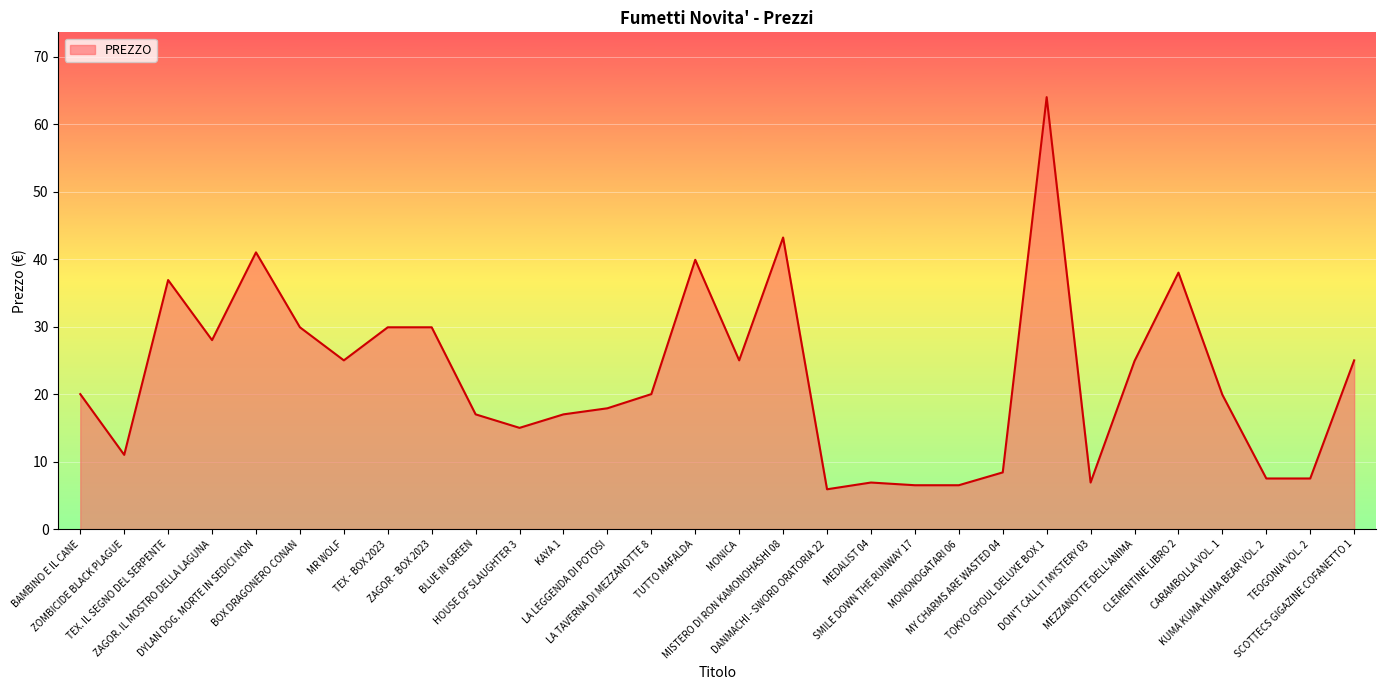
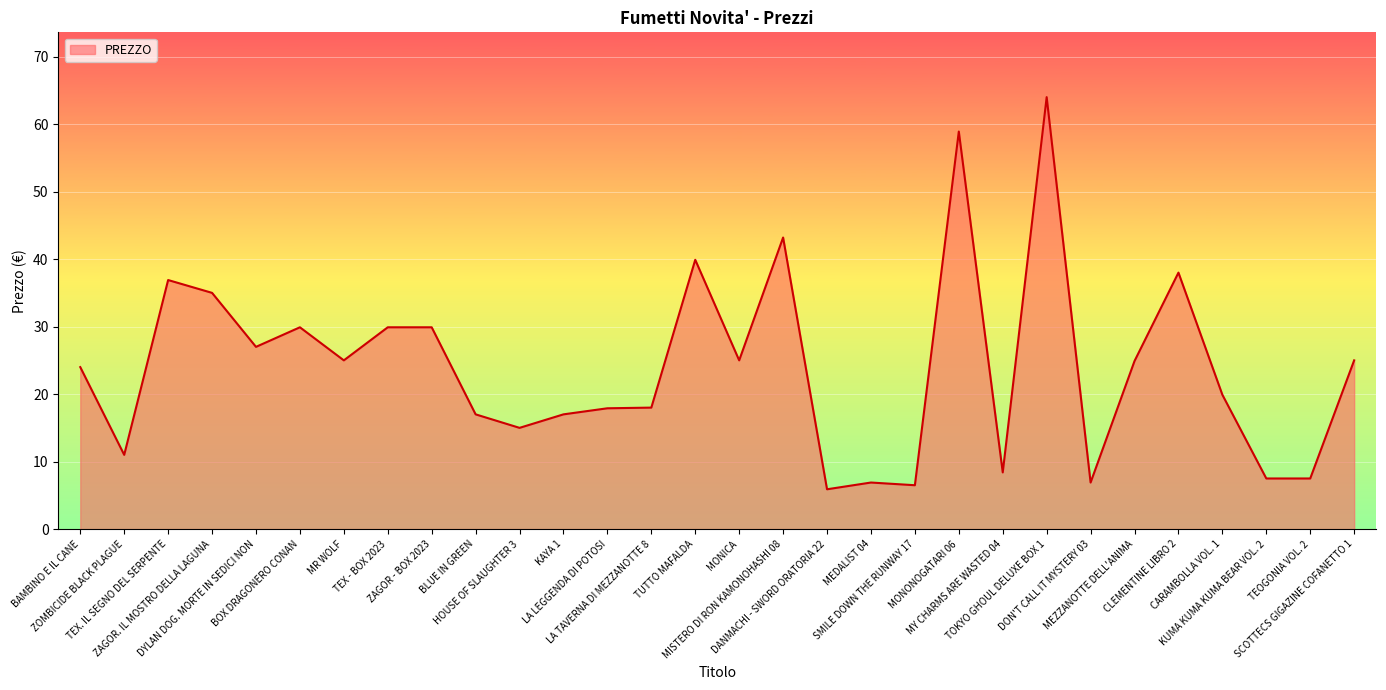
  {
-   "BAMBINO E IL CANE": 20,
+   "BAMBINO E IL CANE": 24,
    "ZOMBICIDE BLACK PLAGUE": 11,
    "TEX. IL SEGNO DEL SERPENTE": 37,
-   "ZAGOR. IL MOSTRO DELLA LAGUNA": 28,
-   "DYLAN DOG. MORTE IN SEDICI NON": 41,
+   "ZAGOR. IL MOSTRO DELLA LAGUNA": 35,
+   "DYLAN DOG. MORTE IN SEDICI NON": 27,
    "BOX DRAGONERO CONAN": 30,
    "MR WOLF": 25,
    "TEX - BOX 2023": 30,
    "ZAGOR - BOX 2023": 30,
    "BLUE IN GREEN": 17,
    "HOUSE OF SLAUGHTER 3": 15,
    "KAYA 1": 17,
    "LA LEGGENDA DI POTOSI": 18,
-   "LA TAVERNA DI MEZZANOTTE 8": 20,
+   "LA TAVERNA DI MEZZANOTTE 8": 18,
    "TUTTO MAFALDA": 40,
    "MONICA": 25,
    "MISTERO DI RON KAMONOHASHI 08": 43,
    "DANMACHI - SWORD ORATORIA 22": 6,
    "MEDALIST 04": 7,
    "SMILE DOWN THE RUNWAY 17": 7,
-   "MONONOGATARI 06": 7,
+   "MONONOGATARI 06": 59,
    "MY CHARMS ARE WASTED 04": 8,
    "TOKYO GHOUL DELUXE BOX 1": 64,
    "DON'T CALL IT MYSTERY 03": 7,
    "MEZZANOTTE DELL'ANIMA": 25,
    "CLEMENTINE LIBRO 2": 38,
    "CARAMBOLLA VOL. 1": 20,
    "KUMA KUMA KUMA BEAR VOL. 2": 8,
    "TEOGONIA VOL. 2": 8,
    "SCOTTECS GIGAZINE COFANETTO 1": 25
  }
